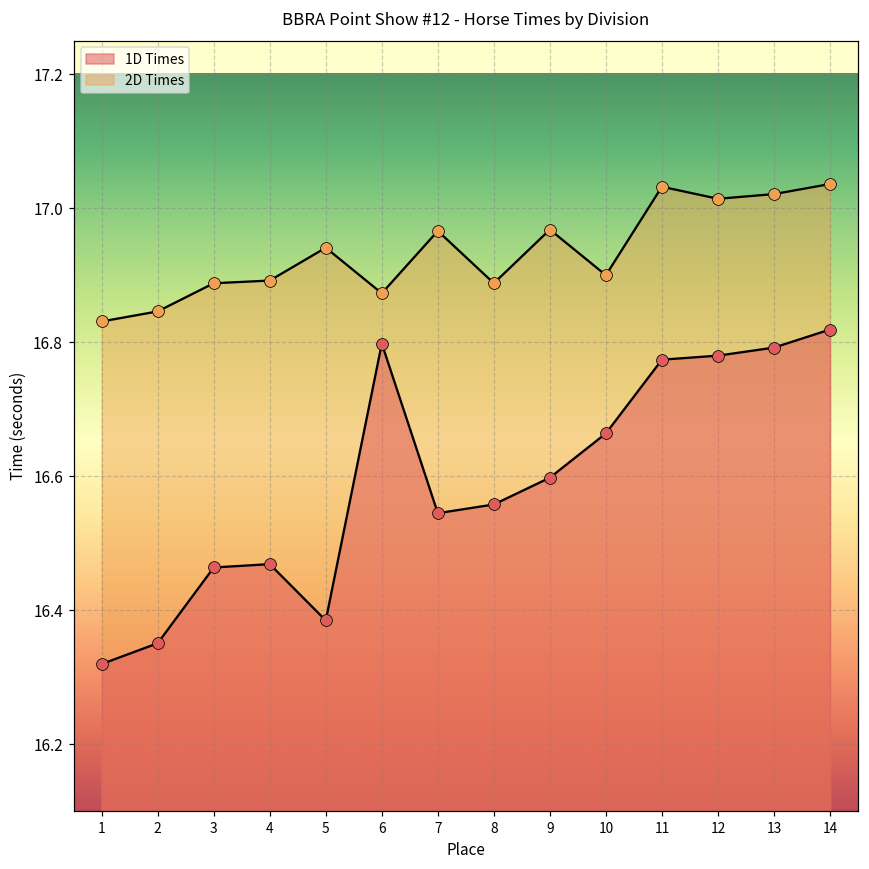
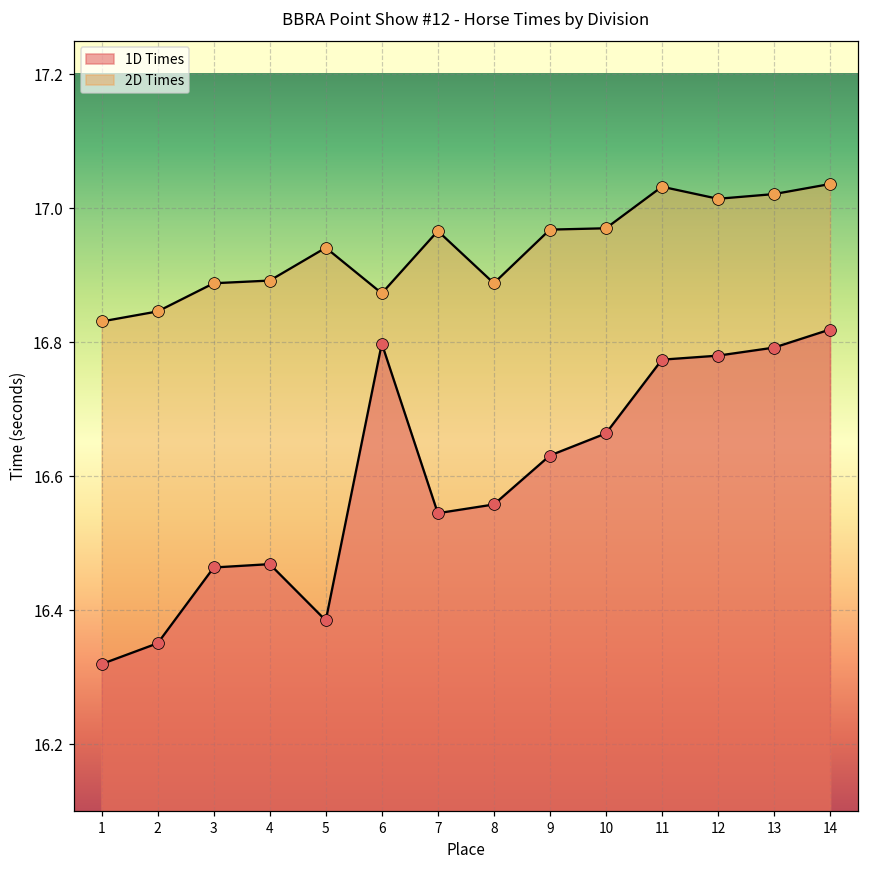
  {
    "1D Times": {
      "1": 16.32,
      "2": 16.35,
      "3": 16.46,
      "4": 16.47,
      "5": 16.39,
      "6": 16.80,
      "7": 16.55,
      "8": 16.56,
-     "9": 16.60,
+     "9": 16.63,
      "10": 16.66,
      "11": 16.77,
      "12": 16.78,
      "13": 16.79,
      "14": 16.82
    },
    "2D Times": {
      "1": 16.83,
      "2": 16.85,
      "3": 16.89,
      "4": 16.89,
      "5": 16.94,
      "6": 16.87,
      "7": 16.97,
      "8": 16.89,
      "9": 16.97,
-     "10": 16.90,
+     "10": 16.97,
      "11": 17.03,
      "12": 17.01,
      "13": 17.02,
      "14": 17.04
    }
  }
